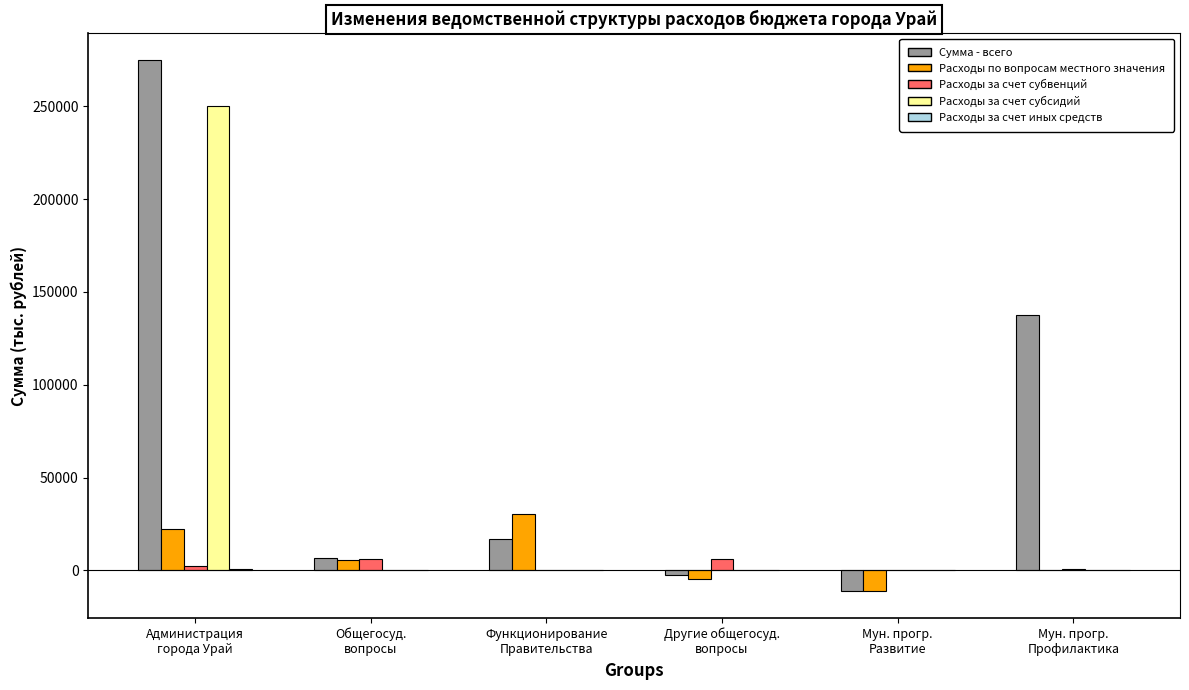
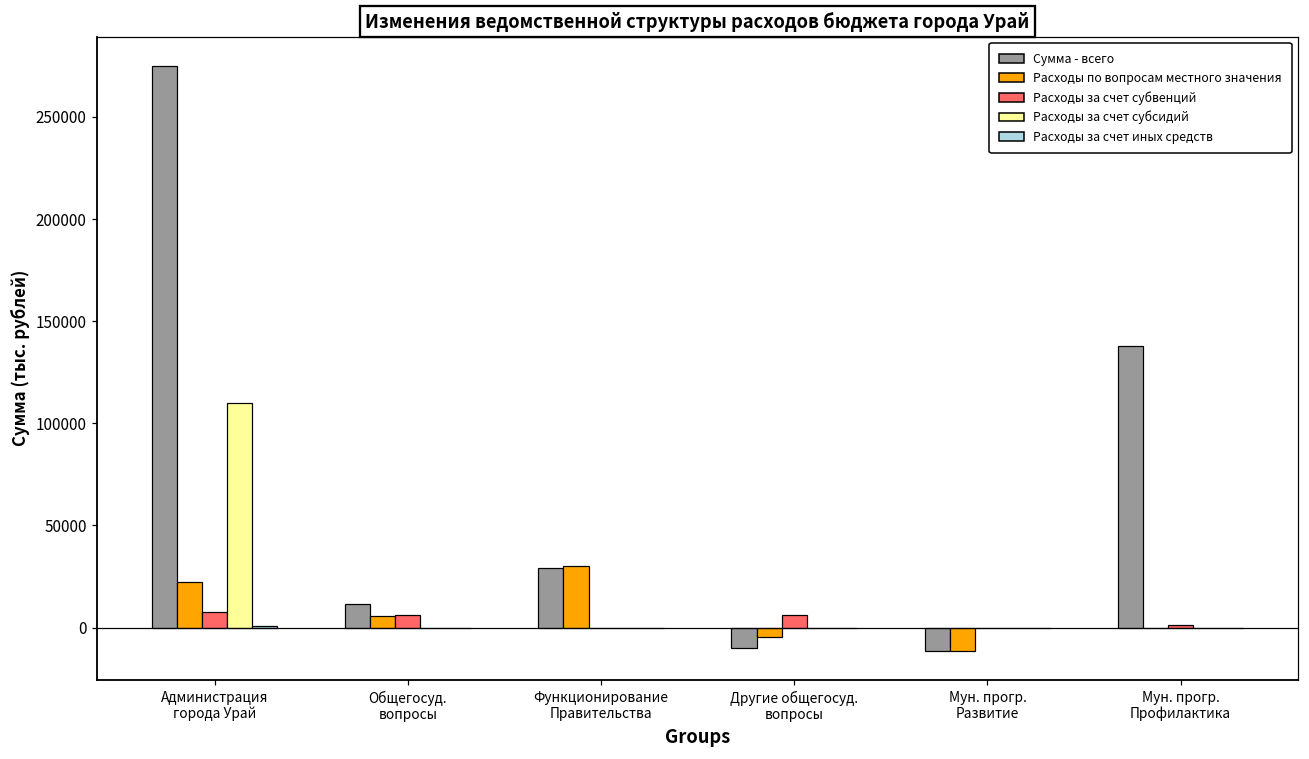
  {
    "Сумма - всего": {
      "Администрация города Урай": 275000,
-     "Общегосуд. вопросы": 7000,
-     "Функционирование Правительства": 17000,
-     "Другие общегосуд. вопросы": -2000,
+     "Общегосуд. вопросы": 12000,
+     "Функционирование Правительства": 29000,
+     "Другие общегосуд. вопросы": -10000,
      "Мун. прогр. Развитие": -11000,
      "Мун. прогр. Профилактика": 138000
    },
    "Расходы по вопросам местного значения": {
      "Администрация города Урай": 22000,
      "Общегосуд. вопросы": 6000,
      "Функционирование Правительства": 30000,
      "Другие общегосуд. вопросы": -5000,
      "Мун. прогр. Развитие": -11000,
      "Мун. прогр. Профилактика": 0
    },
    "Расходы за счет субвенций": {
-     "Администрация города Урай": 2000,
+     "Администрация города Урай": 7000,
      "Общегосуд. вопросы": 6000,
      "Функционирование Правительства": 0,
      "Другие общегосуд. вопросы": 6000,
      "Мун. прогр. Развитие": 0
    },
    "Расходы за счет субсидий": {
-     "Администрация города Урай": 250000,
+     "Администрация города Урай": 110000,
      "Общегосуд. вопросы": 0,
      "Функционирование Правительства": 0,
      "Другие общегосуд. вопросы": 0,
      "Мун. прогр. Развитие": 0,
      "Мун. прогр. Профилактика": 0
    },
    "Расходы за счет иных средств": {
      "Общегосуд. вопросы": 0,
      "Функционирование Правительства": 0,
      "Другие общегосуд. вопросы": 0,
      "Мун. прогр. Развитие": 0,
      "Мун. прогр. Профилактика": 0
    }
  }
